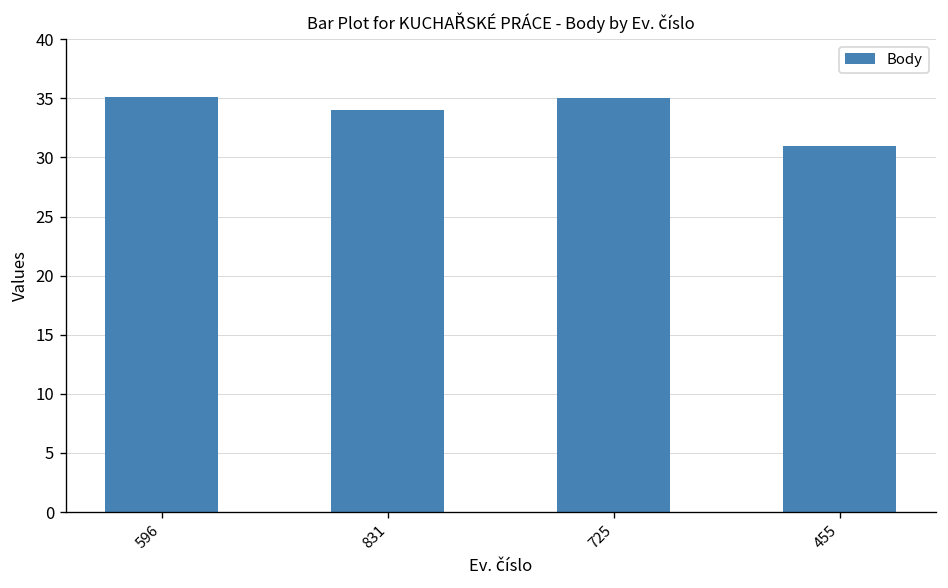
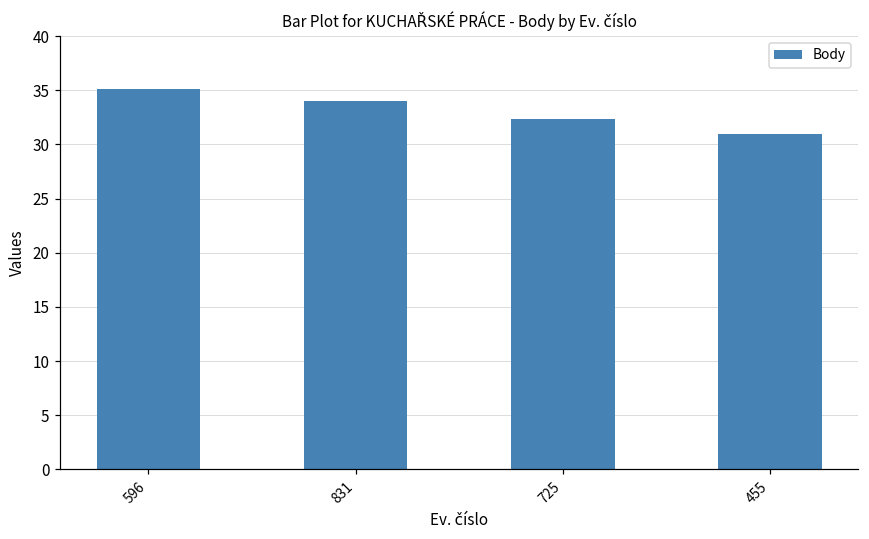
  {
    "596": 35,
    "831": 34,
-   "725": 35,
+   "725": 32,
    "455": 31
  }
